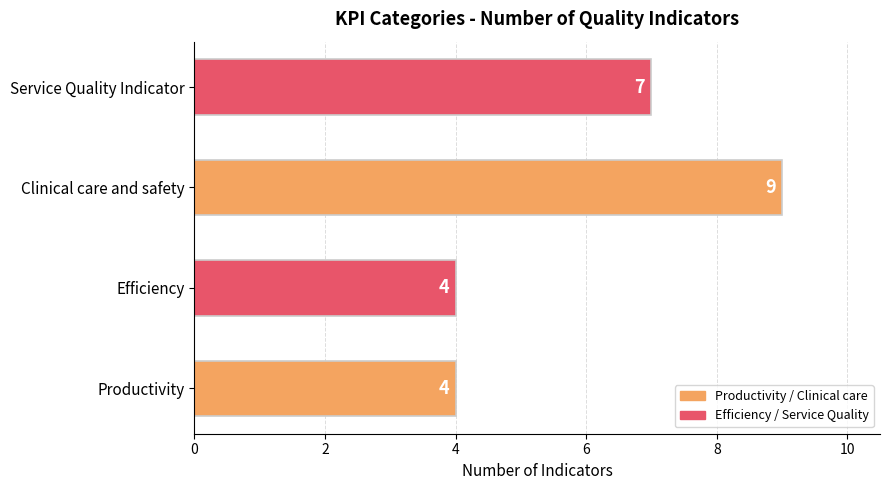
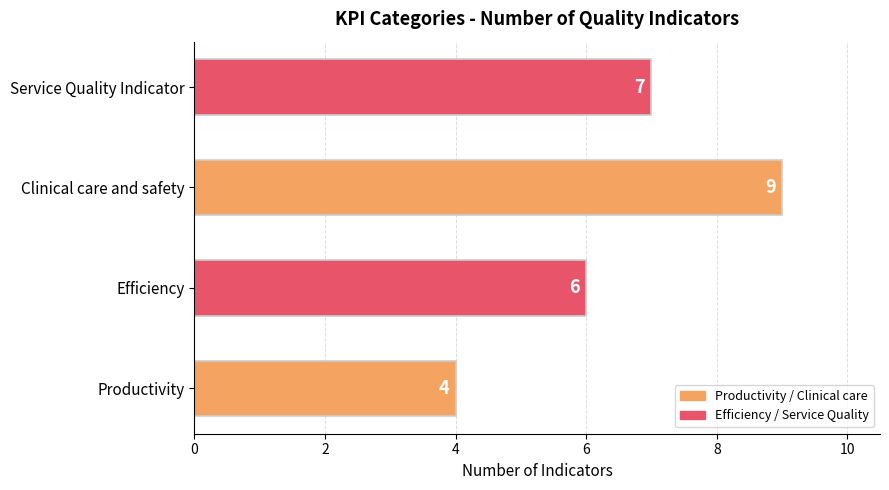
  {
    "Service Quality Indicator": 7,
    "Clinical care and safety": 9,
-   "Efficiency": 4,
+   "Efficiency": 6,
    "Productivity": 4
  }
